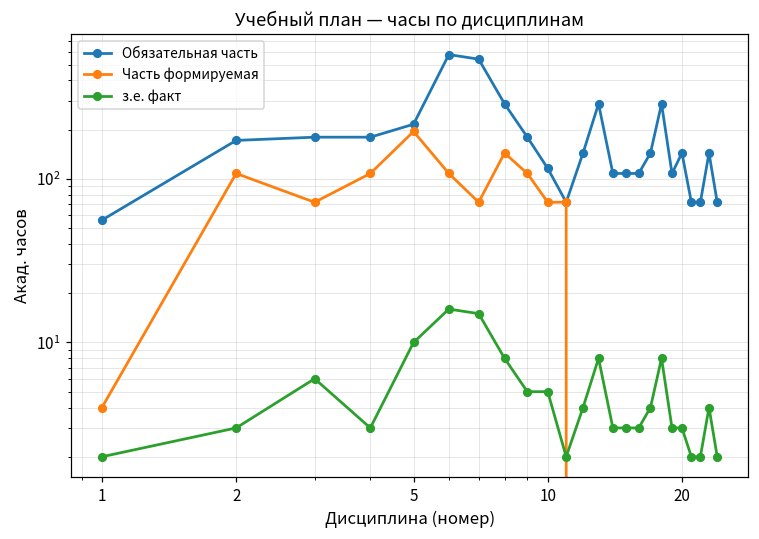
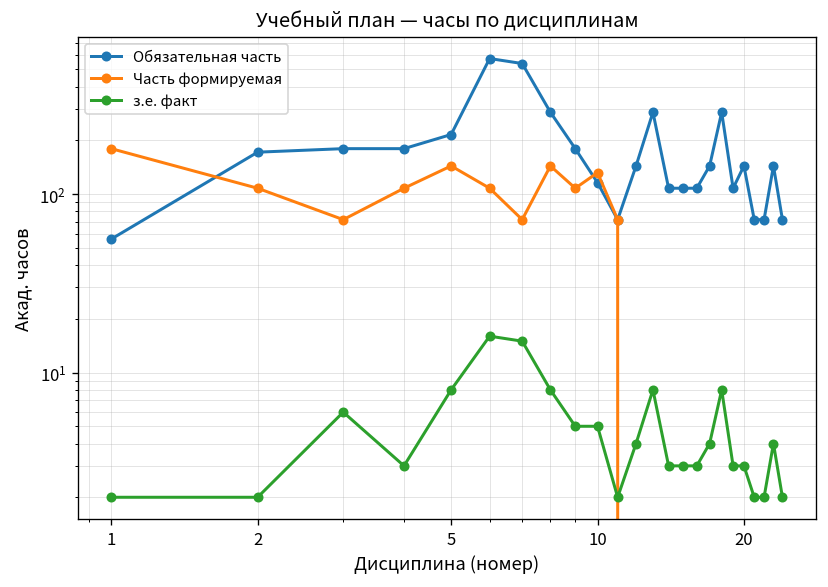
  {
    "Обязательная часть": {
      "1": 56,
      "2": 170,
      "5": 220,
      "10": 120,
      "20": 140
    },
    "Часть формируемая": {
-     "1": 4,
+     "1": 180,
      "2": 110,
-     "5": 200,
-     "10": 70
+     "5": 140,
+     "10": 130
    },
    "з.е. факт": {
      "1": 2,
-     "2": 3,
-     "5": 10,
+     "2": 2,
+     "5": 8,
      "10": 5,
      "20": 3
    }
  }
